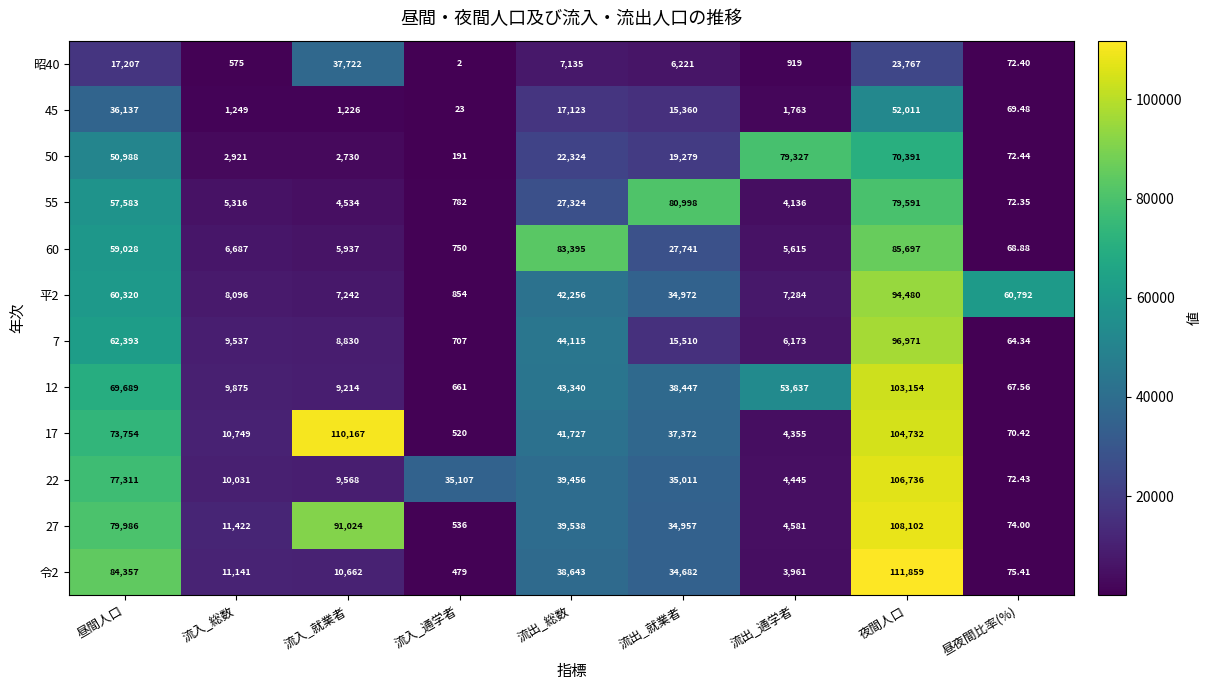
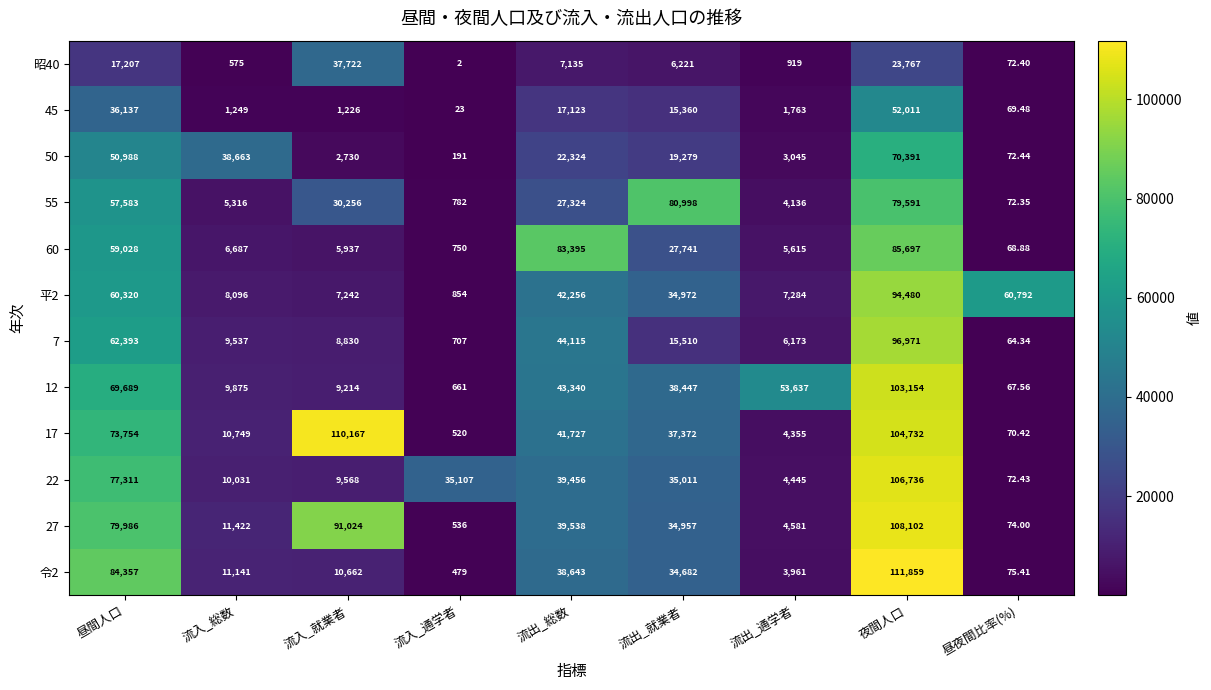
  {
    "昭40": {
      "昼間人口": "17,207",
      "流入_総数": "575",
      "流入_就業者": "37,722",
      "流入_通学者": "2",
      "流出_総数": "7,135",
      "流出_就業者": "6,221",
      "流出_通学者": "919",
      "夜間人口": "23,767",
      "昼夜間比率(%)": "72.40"
    },
    "45": {
      "昼間人口": "36,137",
      "流入_総数": "1,249",
      "流入_就業者": "1,226",
      "流入_通学者": "23",
      "流出_総数": "17,123",
      "流出_就業者": "15,360",
      "流出_通学者": "1,763",
      "夜間人口": "52,011",
      "昼夜間比率(%)": "69.48"
    },
    "50": {
      "昼間人口": "50,988",
-     "流入_総数": "2,921",
+     "流入_総数": "38,663",
      "流入_就業者": "2,730",
      "流入_通学者": "191",
      "流出_総数": "22,324",
      "流出_就業者": "19,279",
-     "流出_通学者": "79,327",
+     "流出_通学者": "3,045",
      "夜間人口": "70,391",
      "昼夜間比率(%)": "72.44"
    },
    "55": {
      "昼間人口": "57,583",
      "流入_総数": "5,316",
-     "流入_就業者": "4,534",
+     "流入_就業者": "30,256",
      "流入_通学者": "782",
      "流出_総数": "27,324",
      "流出_就業者": "80,998",
      "流出_通学者": "4,136",
      "夜間人口": "79,591",
      "昼夜間比率(%)": "72.35"
    },
    "60": {
      "昼間人口": "59,028",
      "流入_総数": "6,687",
      "流入_就業者": "5,937",
      "流入_通学者": "750",
      "流出_総数": "83,395",
      "流出_就業者": "27,741",
      "流出_通学者": "5,615",
      "夜間人口": "85,697",
      "昼夜間比率(%)": "68.88"
    },
    "平2": {
      "昼間人口": "60,320",
      "流入_総数": "8,096",
      "流入_就業者": "7,242",
      "流入_通学者": "854",
      "流出_総数": "42,256",
      "流出_就業者": "34,972",
      "流出_通学者": "7,284",
      "夜間人口": "94,480",
      "昼夜間比率(%)": "60,792"
    },
    "7": {
      "昼間人口": "62,393",
      "流入_総数": "9,537",
      "流入_就業者": "8,830",
      "流入_通学者": "707",
      "流出_総数": "44,115",
      "流出_就業者": "15,510",
      "流出_通学者": "6,173",
      "夜間人口": "96,971",
      "昼夜間比率(%)": "64.34"
    },
    "12": {
      "昼間人口": "69,689",
      "流入_総数": "9,875",
      "流入_就業者": "9,214",
      "流入_通学者": "661",
      "流出_総数": "43,340",
      "流出_就業者": "38,447",
      "流出_通学者": "53,637",
      "夜間人口": "103,154",
      "昼夜間比率(%)": "67.56"
    },
    "17": {
      "昼間人口": "73,754",
      "流入_総数": "10,749",
      "流入_就業者": "110,167",
      "流入_通学者": "520",
      "流出_総数": "41,727",
      "流出_就業者": "37,372",
      "流出_通学者": "4,355",
      "夜間人口": "104,732",
      "昼夜間比率(%)": "70.42"
    },
    "22": {
      "昼間人口": "77,311",
      "流入_総数": "10,031",
      "流入_就業者": "9,568",
      "流入_通学者": "35,107",
      "流出_総数": "39,456",
      "流出_就業者": "35,011",
      "流出_通学者": "4,445",
      "夜間人口": "106,736",
      "昼夜間比率(%)": "72.43"
    },
    "27": {
      "昼間人口": "79,986",
      "流入_総数": "11,422",
      "流入_就業者": "91,024",
      "流入_通学者": "536",
      "流出_総数": "39,538",
      "流出_就業者": "34,957",
      "流出_通学者": "4,581",
      "夜間人口": "108,102",
      "昼夜間比率(%)": "74.00"
    },
    "令2": {
      "昼間人口": "84,357",
      "流入_総数": "11,141",
      "流入_就業者": "10,662",
      "流入_通学者": "479",
      "流出_総数": "38,643",
      "流出_就業者": "34,682",
      "流出_通学者": "3,961",
      "夜間人口": "111,859",
      "昼夜間比率(%)": "75.41"
    }
  }
